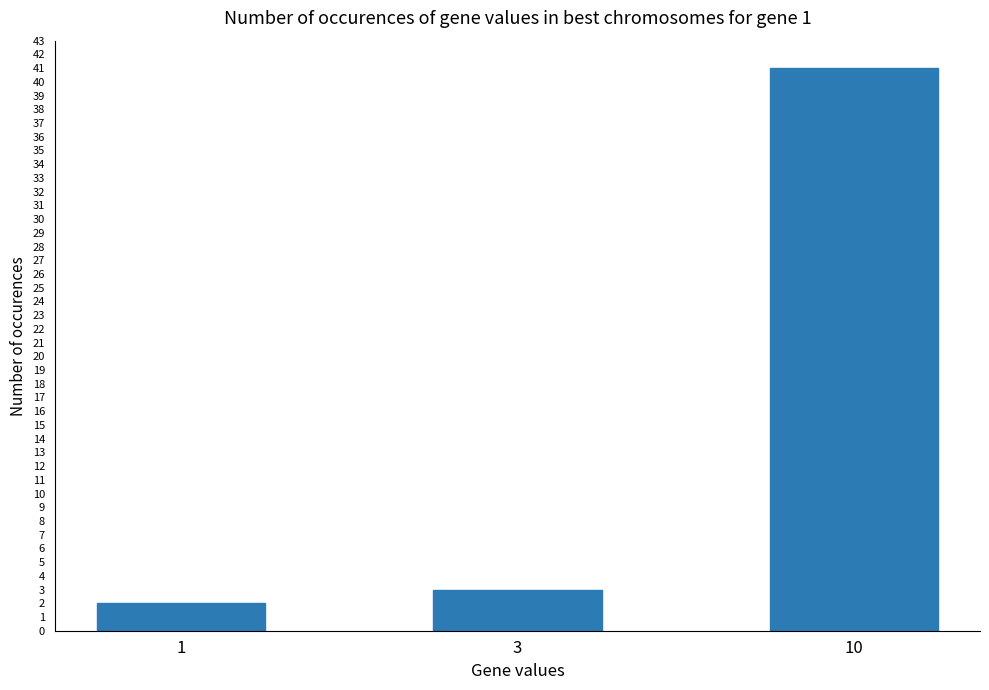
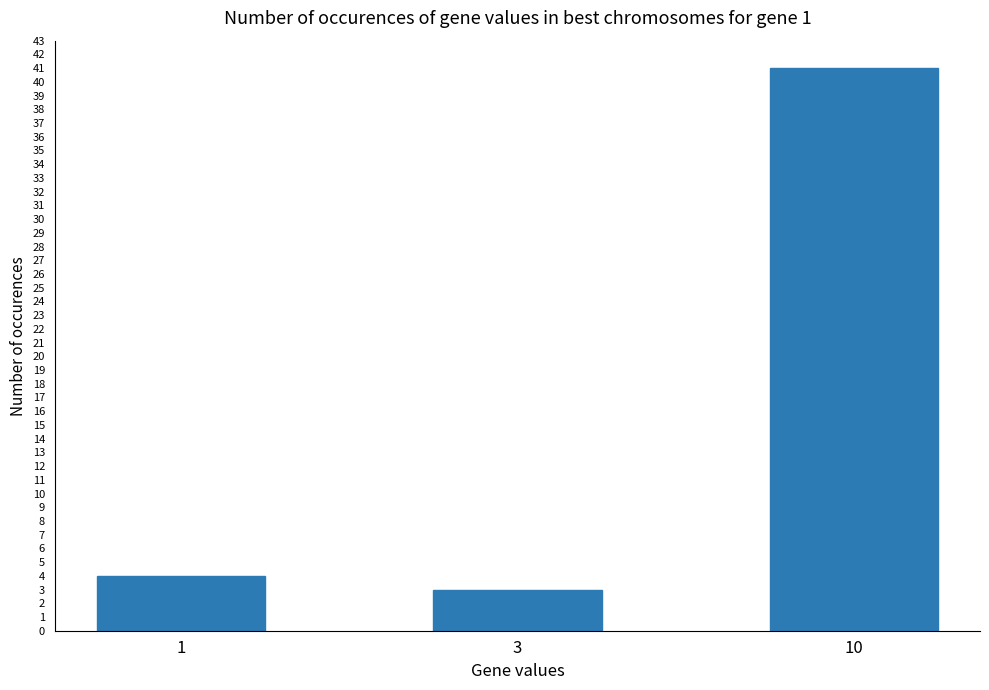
  {
-   "1": 2,
+   "1": 4,
    "3": 3,
    "10": 41
  }
